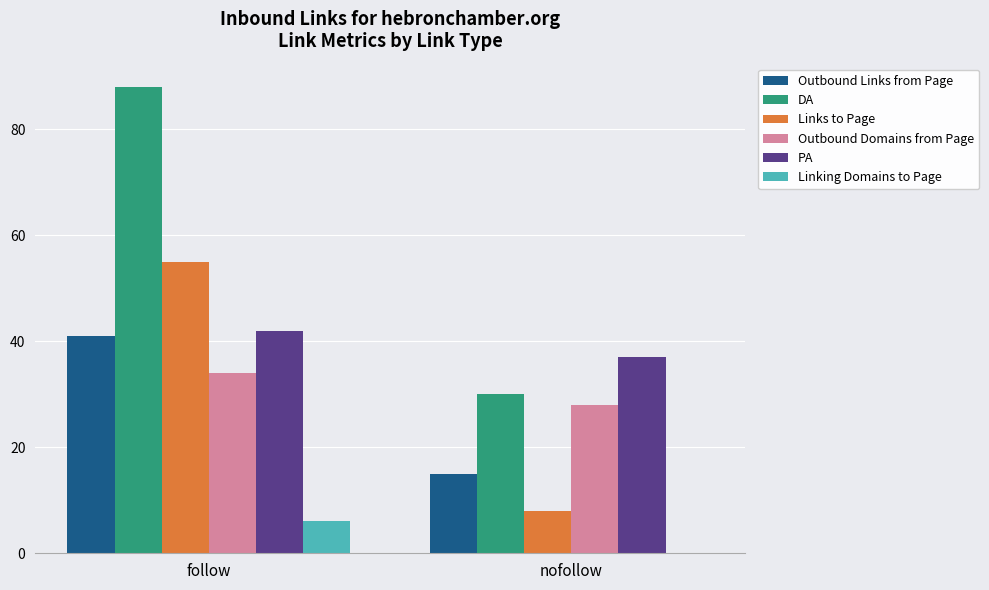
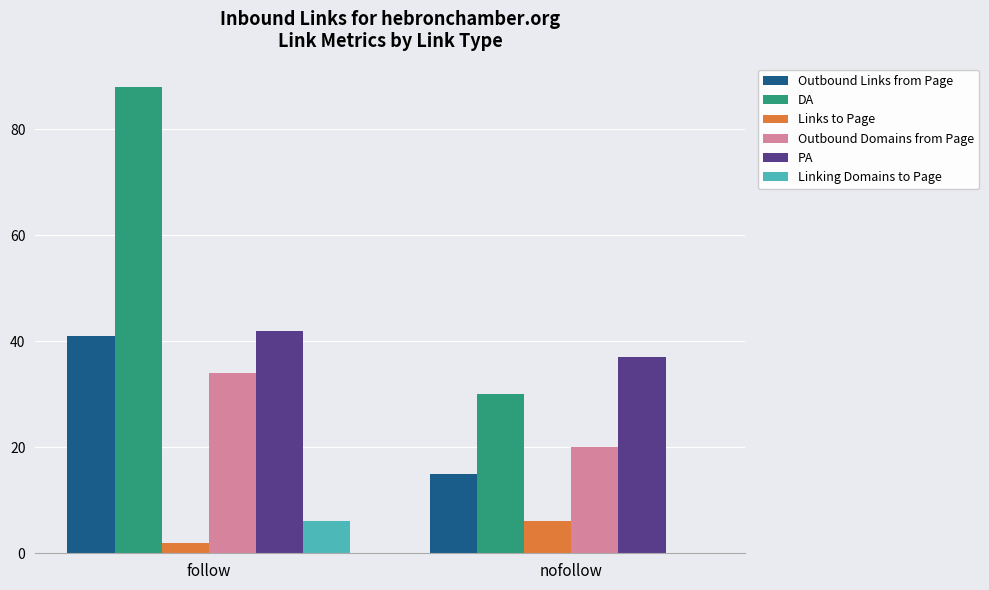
  {
    "Outbound Links from Page": {
      "follow": 41,
      "nofollow": 15
    },
    "DA": {
      "follow": 88,
      "nofollow": 30
    },
    "Links to Page": {
-     "follow": 55,
-     "nofollow": 8
+     "follow": 2,
+     "nofollow": 6
    },
    "Outbound Domains from Page": {
      "follow": 34,
-     "nofollow": 28
+     "nofollow": 20
    },
    "PA": {
      "follow": 42,
      "nofollow": 37
    },
    "Linking Domains to Page": {
      "follow": 6,
      "nofollow": 0
    }
  }
